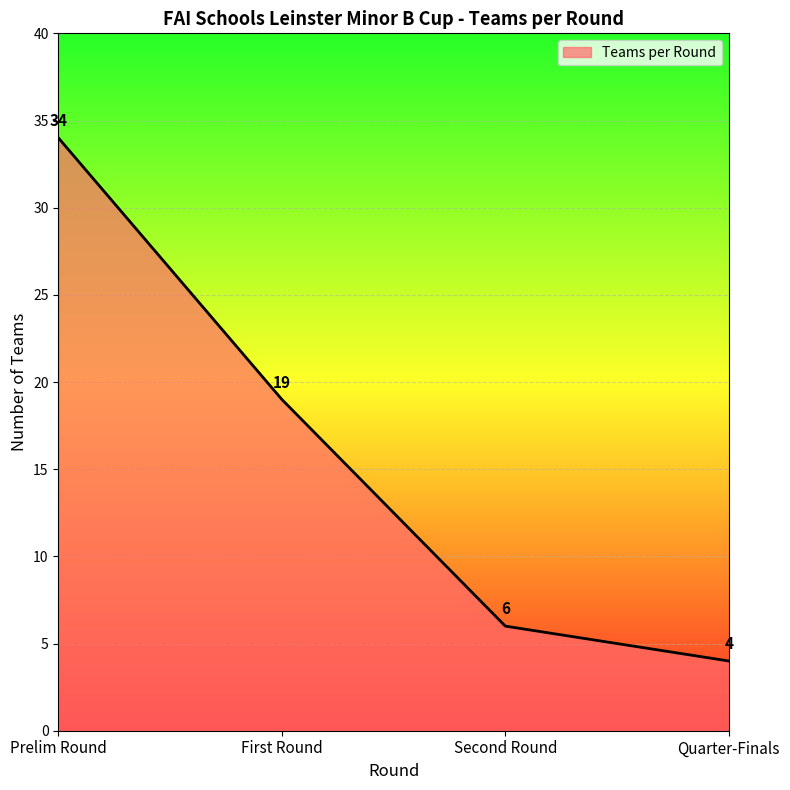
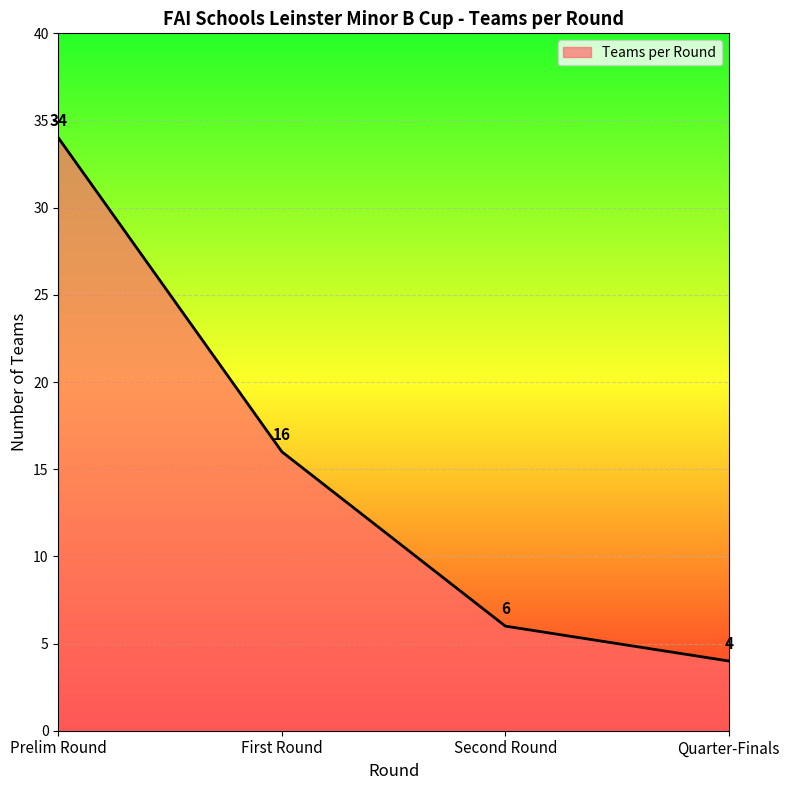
  {
    "Prelim Round": 34,
-   "First Round": 19,
+   "First Round": 16,
    "Second Round": 6,
    "Quarter-Finals": 4
  }
